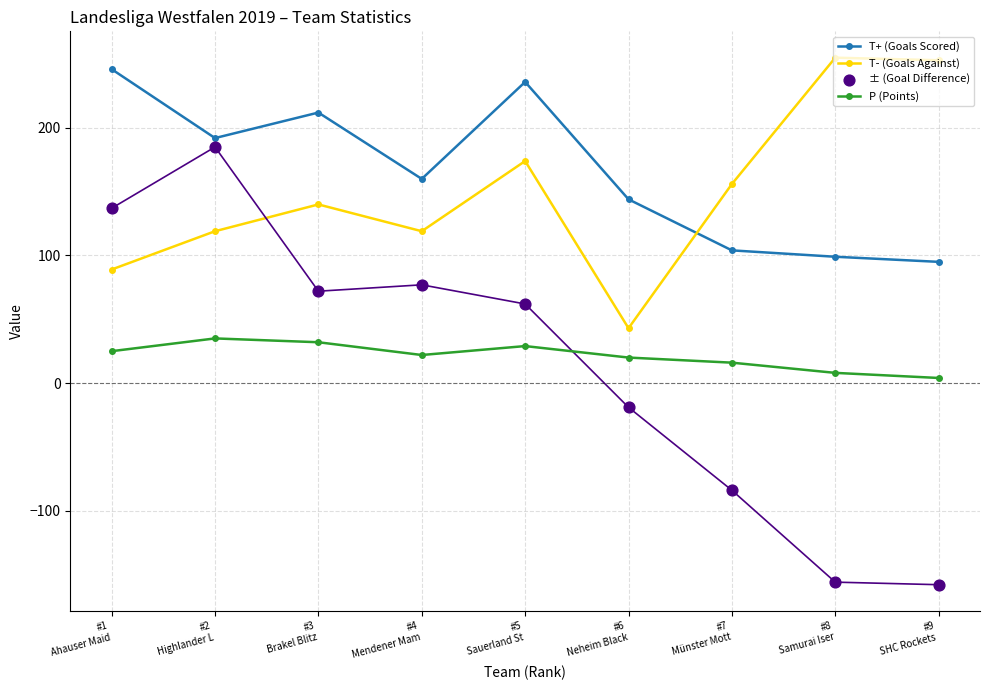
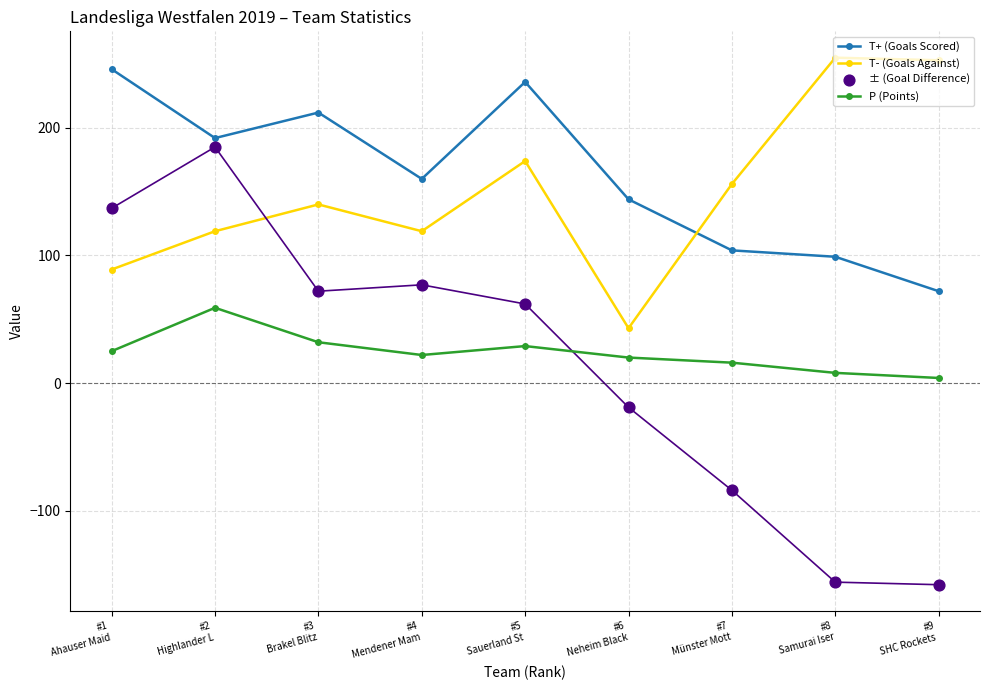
  {
    "T+ (Goals Scored)": {
      "#1 Ahauser Maid": 246,
      "#2 Highlander L": 192,
      "#3 Brakel Blitz": 212,
      "#4 Mendener Mam": 160,
      "#5 Sauerland St": 236,
      "#6 Neheim Black": 144,
      "#7 Münster Mott": 104,
      "#8 Samurai Iser": 99,
-     "#9 SHC Rockets": 95
+     "#9 SHC Rockets": 72
    },
    "T- (Goals Against)": {
      "#1 Ahauser Maid": 89,
      "#2 Highlander L": 119,
      "#3 Brakel Blitz": 140,
      "#4 Mendener Mam": 119,
      "#5 Sauerland St": 174,
      "#6 Neheim Black": 43,
      "#7 Münster Mott": 156
    },
    "± (Goal Difference)": {
      "#1 Ahauser Maid": 137,
      "#2 Highlander L": 185,
      "#3 Brakel Blitz": 72,
      "#4 Mendener Mam": 77,
      "#5 Sauerland St": 62,
      "#6 Neheim Black": -19,
      "#7 Münster Mott": -84,
      "#8 Samurai Iser": -156,
      "#9 SHC Rockets": -158
    },
    "P (Points)": {
      "#1 Ahauser Maid": 25,
-     "#2 Highlander L": 35,
+     "#2 Highlander L": 59,
      "#3 Brakel Blitz": 32,
      "#4 Mendener Mam": 22,
      "#5 Sauerland St": 29,
      "#6 Neheim Black": 20,
      "#7 Münster Mott": 16,
      "#8 Samurai Iser": 8,
      "#9 SHC Rockets": 4
    }
  }
